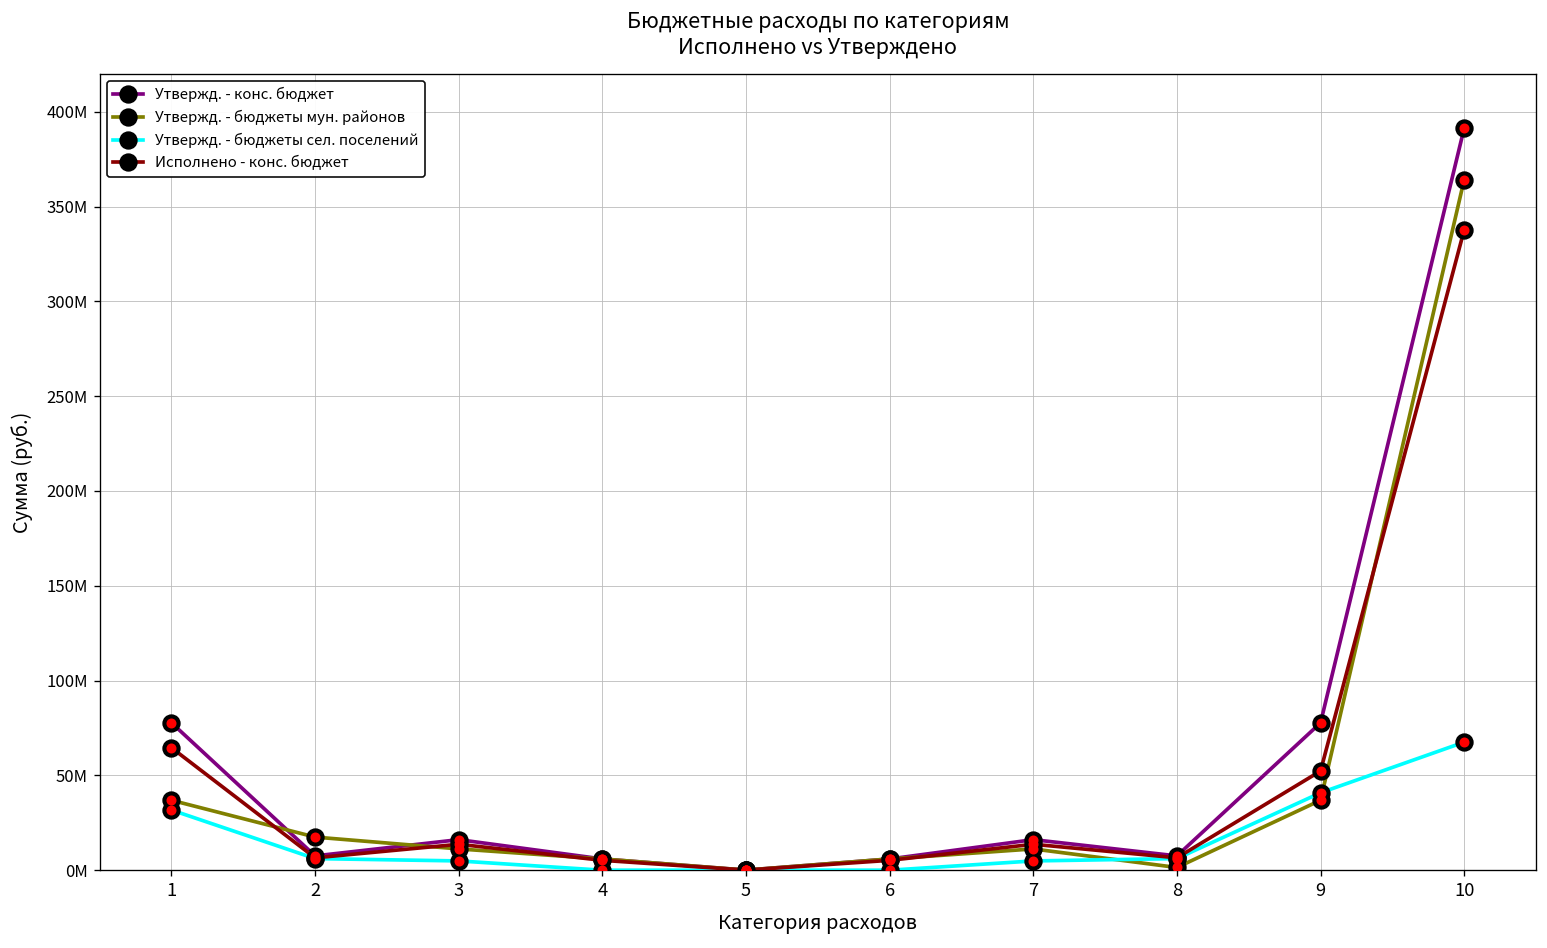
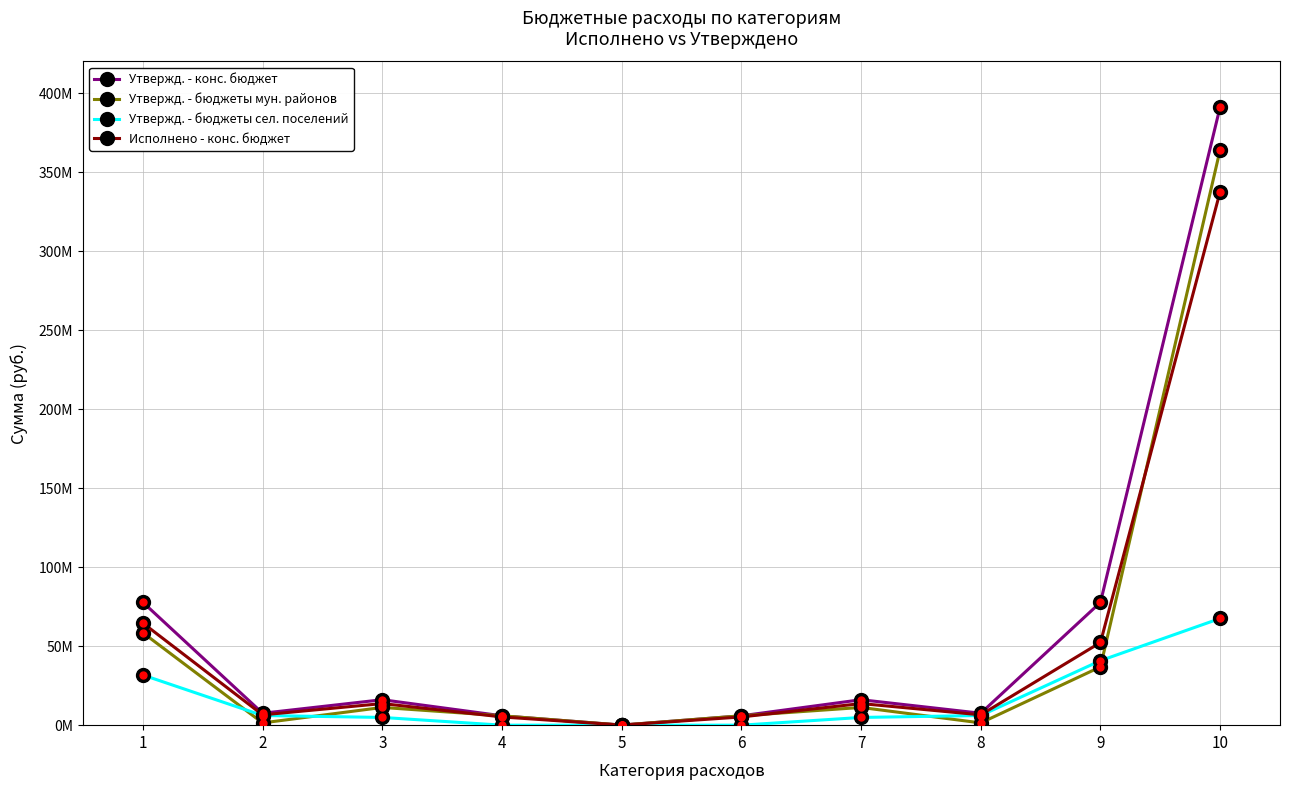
  {
    "Утвержд. - конс. бюджет": {
      "1": 78000000,
      "3": 16000000,
      "7": 16000000,
      "9": 78000000,
      "10": 391000000
    },
    "Утвержд. - бюджеты мун. районов": {
-     "1": 37000000,
-     "2": 17000000,
+     "1": 58000000,
+     "2": 1000000,
      "3": 11000000,
      "7": 11000000,
      "8": 1000000,
      "9": 37000000,
      "10": 364000000
    },
    "Утвержд. - бюджеты сел. поселений": {
      "1": 32000000,
      "3": 5000000,
      "4": 0,
      "6": 0,
      "7": 5000000,
      "9": 41000000,
      "10": 68000000
    },
    "Исполнено - конс. бюджет": {
      "1": 65000000,
      "3": 14000000,
      "7": 14000000,
      "9": 52000000,
      "10": 338000000
    }
  }
